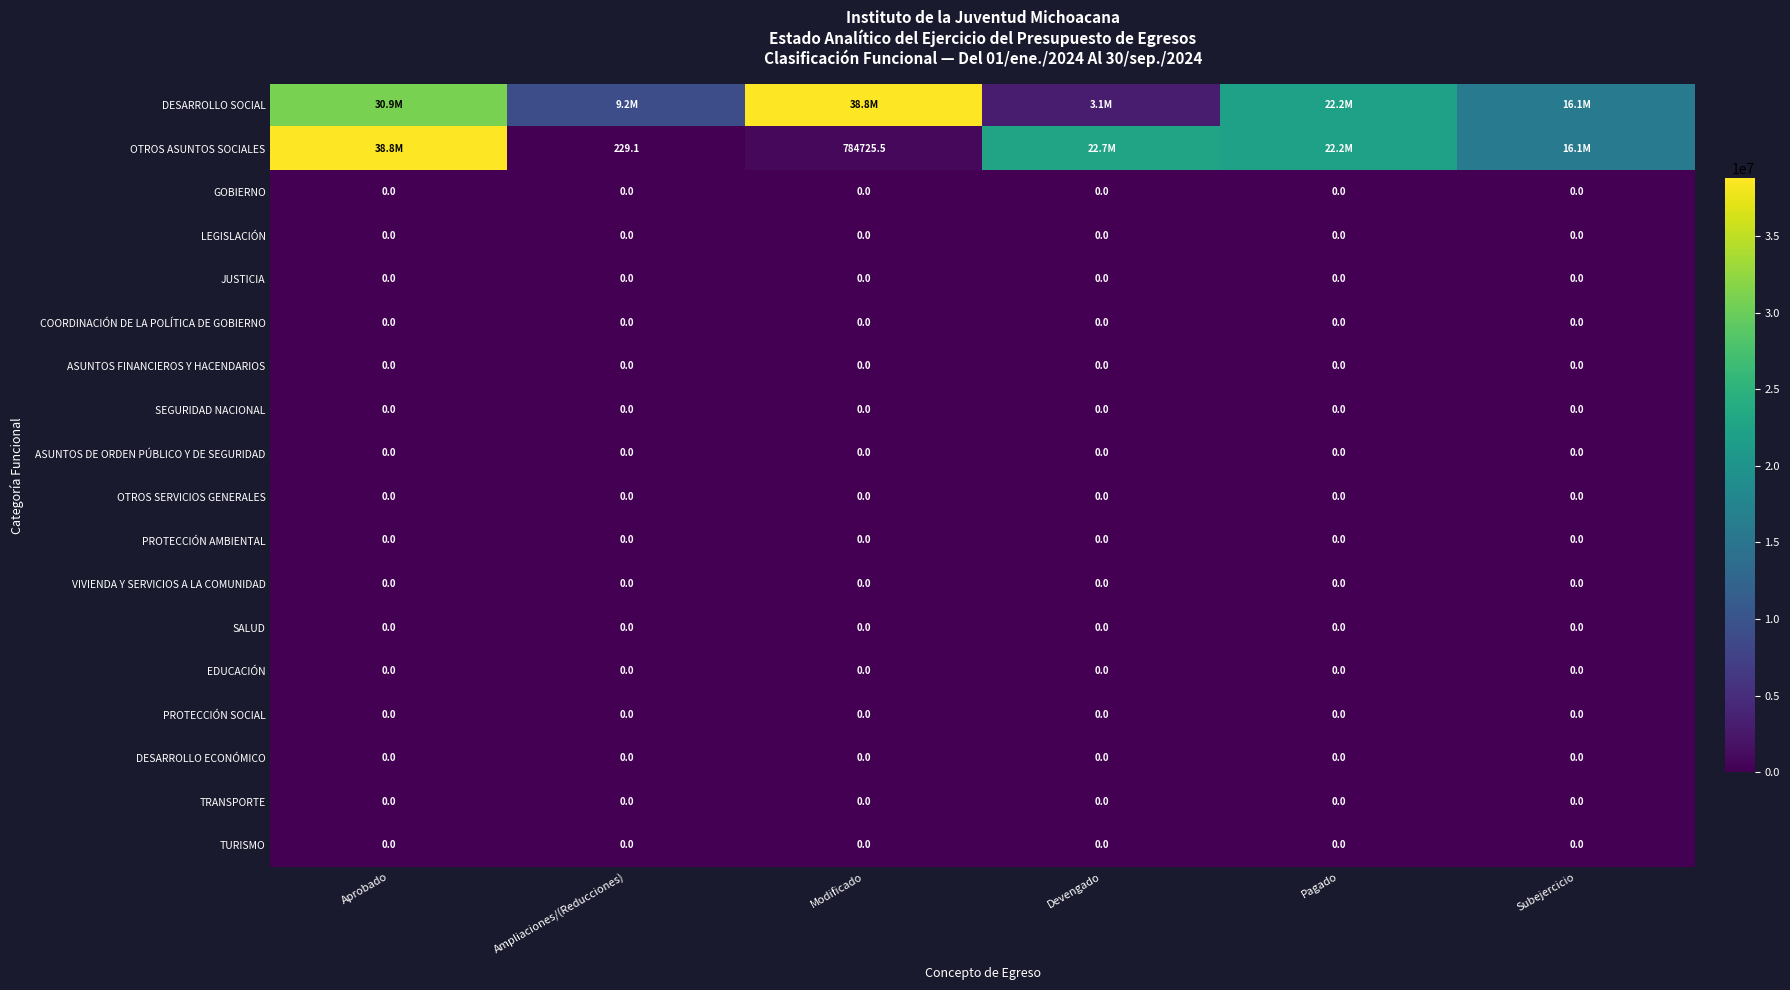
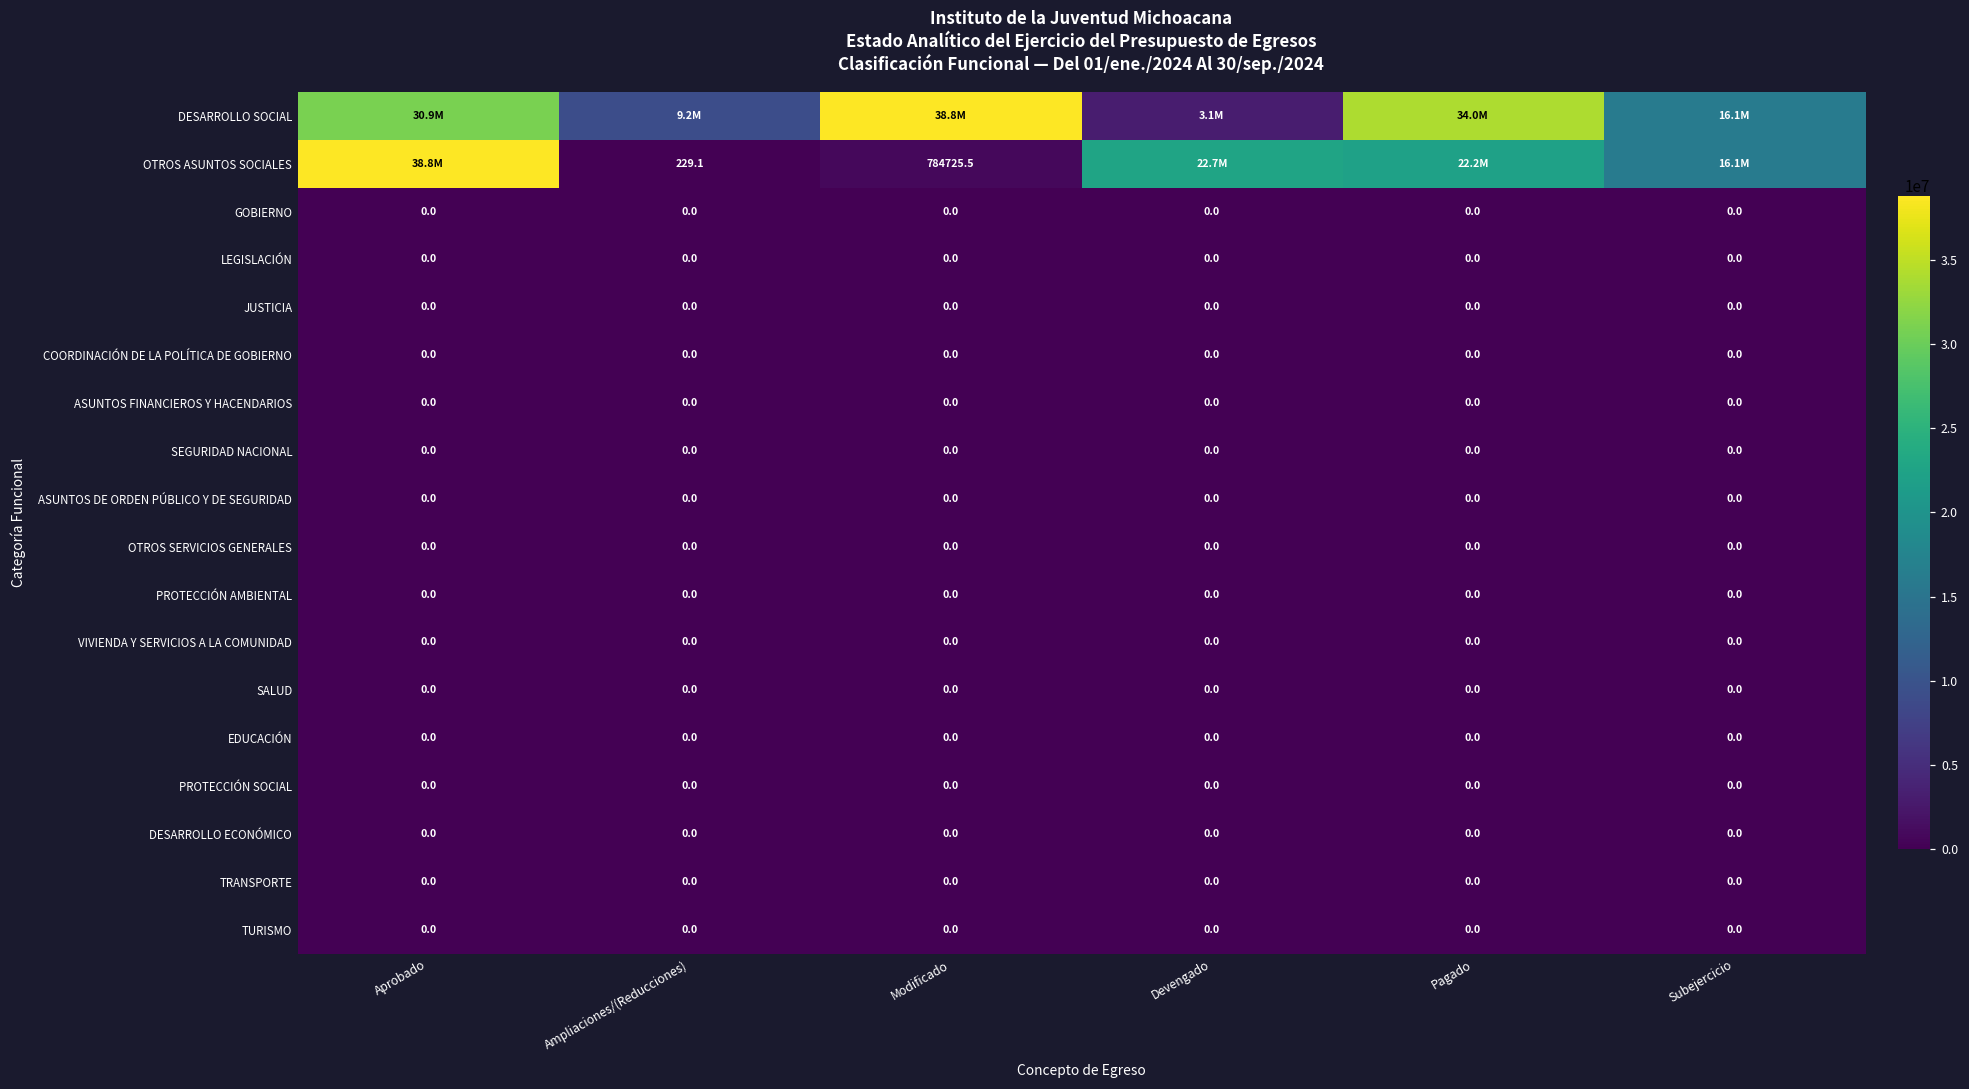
  {
    "DESARROLLO SOCIAL": {
      "Aprobado": "30.9M",
      "Ampliaciones/(Reducciones)": "9.2M",
      "Modificado": "38.8M",
      "Devengado": "3.1M",
-     "Pagado": "22.2M",
+     "Pagado": "34.0M",
      "Subejercicio": "16.1M"
    },
    "OTROS ASUNTOS SOCIALES": {
      "Aprobado": "38.8M",
      "Ampliaciones/(Reducciones)": "229.1",
      "Modificado": "784725.5",
      "Devengado": "22.7M",
      "Pagado": "22.2M",
      "Subejercicio": "16.1M"
    },
    "GOBIERNO": {
      "Aprobado": "0.0",
      "Ampliaciones/(Reducciones)": "0.0",
      "Modificado": "0.0",
      "Devengado": "0.0",
      "Pagado": "0.0",
      "Subejercicio": "0.0"
    },
    "LEGISLACIÓN": {
      "Aprobado": "0.0",
      "Ampliaciones/(Reducciones)": "0.0",
      "Modificado": "0.0",
      "Devengado": "0.0",
      "Pagado": "0.0",
      "Subejercicio": "0.0"
    },
    "JUSTICIA": {
      "Aprobado": "0.0",
      "Ampliaciones/(Reducciones)": "0.0",
      "Modificado": "0.0",
      "Devengado": "0.0",
      "Pagado": "0.0",
      "Subejercicio": "0.0"
    },
    "COORDINACIÓN DE LA POLÍTICA DE GOBIERNO": {
      "Aprobado": "0.0",
      "Ampliaciones/(Reducciones)": "0.0",
      "Modificado": "0.0",
      "Devengado": "0.0",
      "Pagado": "0.0",
      "Subejercicio": "0.0"
    },
    "ASUNTOS FINANCIEROS Y HACENDARIOS": {
      "Aprobado": "0.0",
      "Ampliaciones/(Reducciones)": "0.0",
      "Modificado": "0.0",
      "Devengado": "0.0",
      "Pagado": "0.0",
      "Subejercicio": "0.0"
    },
    "SEGURIDAD NACIONAL": {
      "Aprobado": "0.0",
      "Ampliaciones/(Reducciones)": "0.0",
      "Modificado": "0.0",
      "Devengado": "0.0",
      "Pagado": "0.0",
      "Subejercicio": "0.0"
    },
    "ASUNTOS DE ORDEN PÚBLICO Y DE SEGURIDAD": {
      "Aprobado": "0.0",
      "Ampliaciones/(Reducciones)": "0.0",
      "Modificado": "0.0",
      "Devengado": "0.0",
      "Pagado": "0.0",
      "Subejercicio": "0.0"
    },
    "OTROS SERVICIOS GENERALES": {
      "Aprobado": "0.0",
      "Ampliaciones/(Reducciones)": "0.0",
      "Modificado": "0.0",
      "Devengado": "0.0",
      "Pagado": "0.0",
      "Subejercicio": "0.0"
    },
    "PROTECCIÓN AMBIENTAL": {
      "Aprobado": "0.0",
      "Ampliaciones/(Reducciones)": "0.0",
      "Modificado": "0.0",
      "Devengado": "0.0",
      "Pagado": "0.0",
      "Subejercicio": "0.0"
    },
    "VIVIENDA Y SERVICIOS A LA COMUNIDAD": {
      "Aprobado": "0.0",
      "Ampliaciones/(Reducciones)": "0.0",
      "Modificado": "0.0",
      "Devengado": "0.0",
      "Pagado": "0.0",
      "Subejercicio": "0.0"
    },
    "SALUD": {
      "Aprobado": "0.0",
      "Ampliaciones/(Reducciones)": "0.0",
      "Modificado": "0.0",
      "Devengado": "0.0",
      "Pagado": "0.0",
      "Subejercicio": "0.0"
    },
    "EDUCACIÓN": {
      "Aprobado": "0.0",
      "Ampliaciones/(Reducciones)": "0.0",
      "Modificado": "0.0",
      "Devengado": "0.0",
      "Pagado": "0.0",
      "Subejercicio": "0.0"
    },
    "PROTECCIÓN SOCIAL": {
      "Aprobado": "0.0",
      "Ampliaciones/(Reducciones)": "0.0",
      "Modificado": "0.0",
      "Devengado": "0.0",
      "Pagado": "0.0",
      "Subejercicio": "0.0"
    },
    "DESARROLLO ECONÓMICO": {
      "Aprobado": "0.0",
      "Ampliaciones/(Reducciones)": "0.0",
      "Modificado": "0.0",
      "Devengado": "0.0",
      "Pagado": "0.0",
      "Subejercicio": "0.0"
    },
    "TRANSPORTE": {
      "Aprobado": "0.0",
      "Ampliaciones/(Reducciones)": "0.0",
      "Modificado": "0.0",
      "Devengado": "0.0",
      "Pagado": "0.0",
      "Subejercicio": "0.0"
    },
    "TURISMO": {
      "Aprobado": "0.0",
      "Ampliaciones/(Reducciones)": "0.0",
      "Modificado": "0.0",
      "Devengado": "0.0",
      "Pagado": "0.0",
      "Subejercicio": "0.0"
    }
  }
